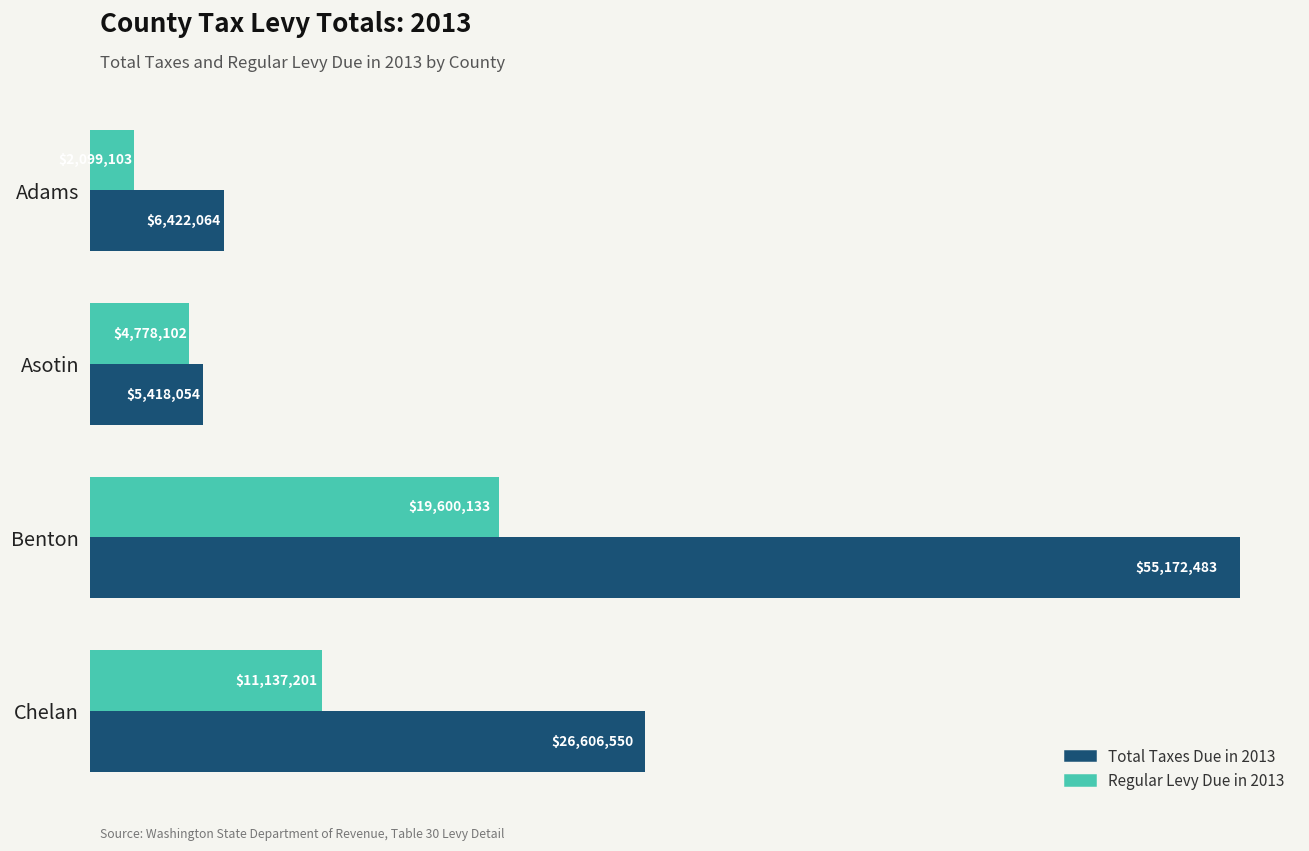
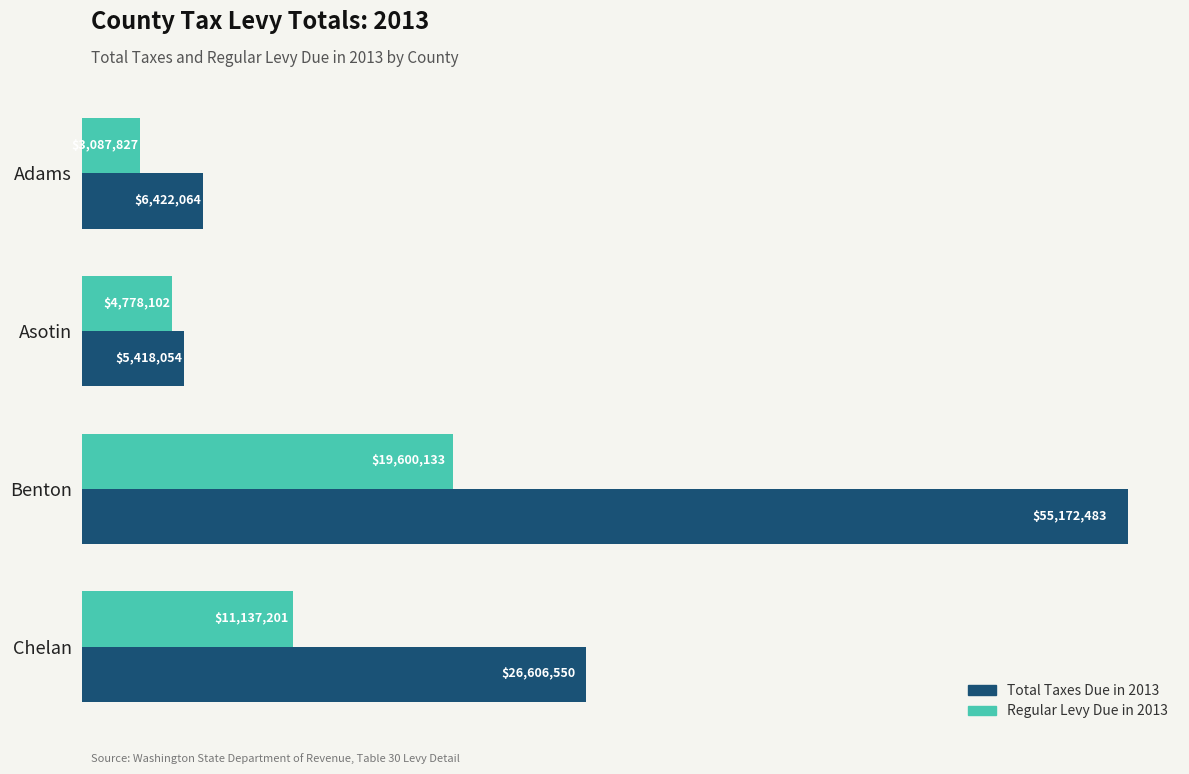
  {
    "Total Taxes Due in 2013": {
      "Adams": "$6,422,064",
      "Asotin": "$5,418,054",
      "Benton": "$55,172,483",
      "Chelan": "$26,606,550"
    },
    "Regular Levy Due in 2013": {
-     "Adams": "$2,099,103",
+     "Adams": "$3,087,827",
      "Asotin": "$4,778,102",
      "Benton": "$19,600,133",
      "Chelan": "$11,137,201"
    }
  }
